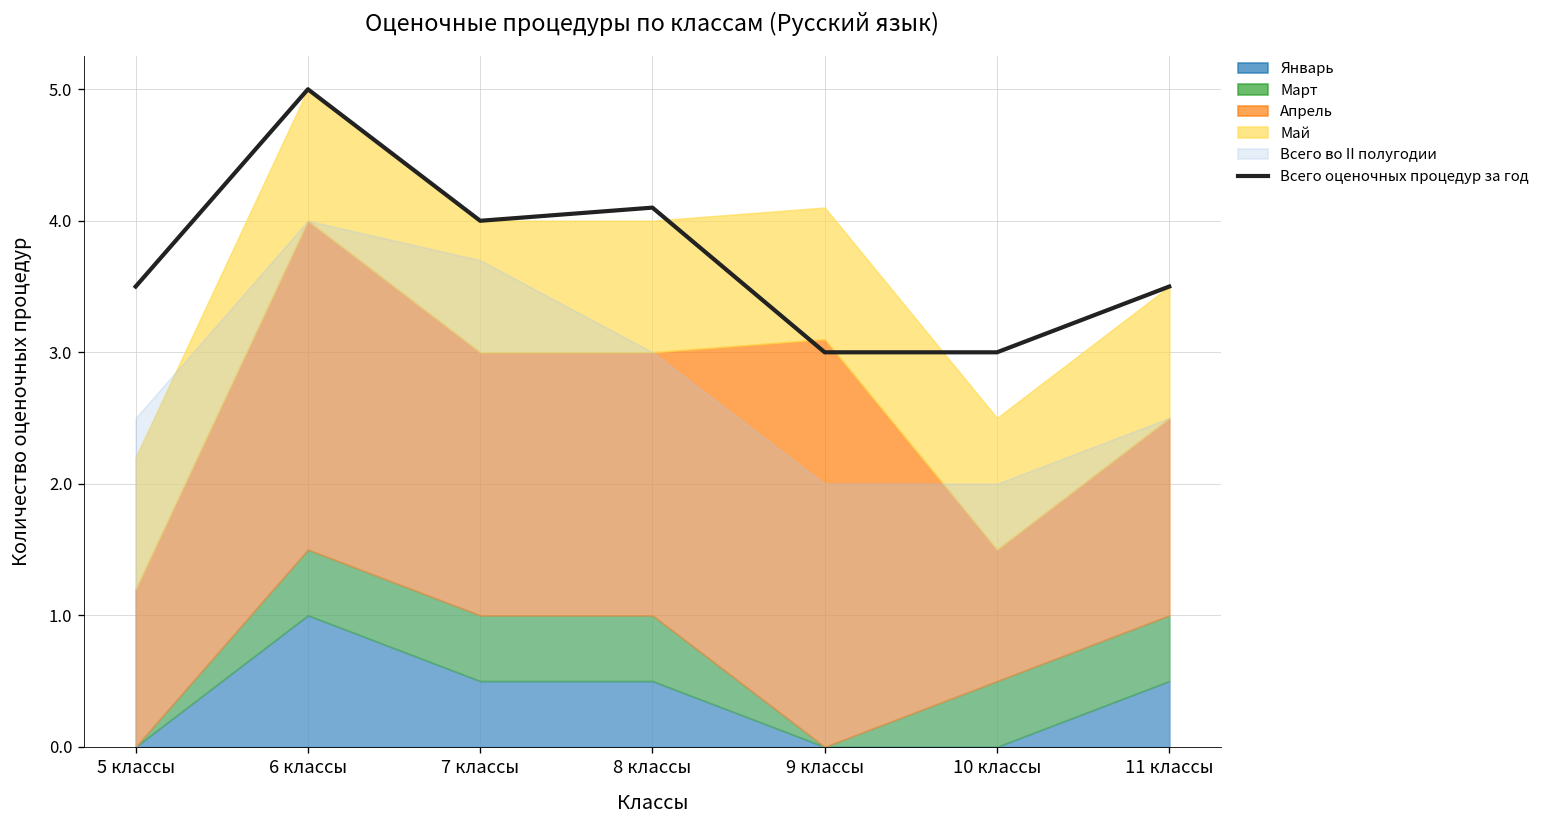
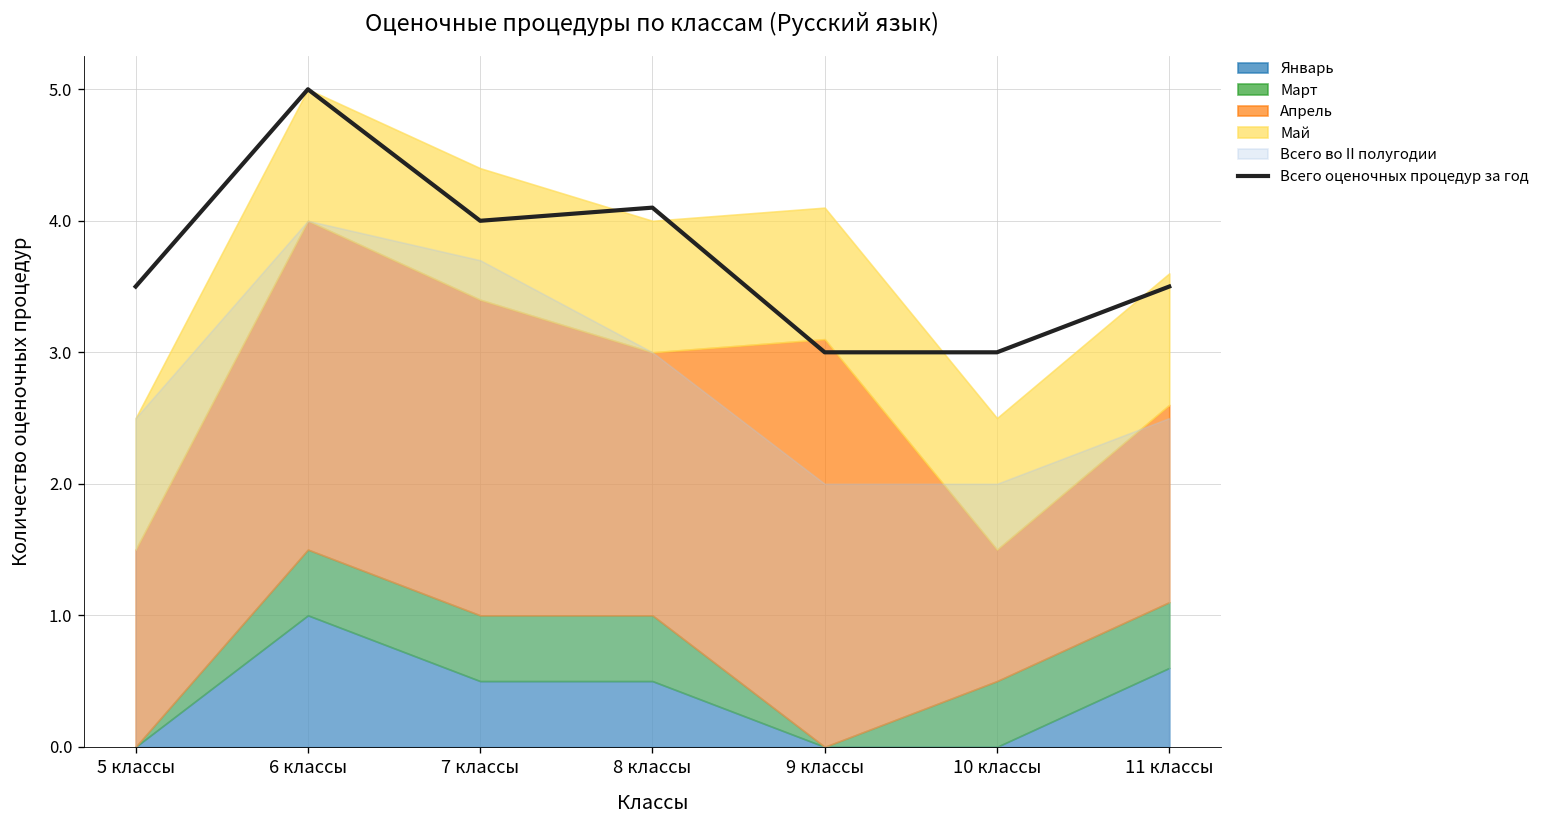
  {
    "Всего оценочных процедур за год": {
      "5 классы": 3.5,
      "8 классы": 4.1,
      "9 классы": 3.0,
      "10 классы": 3.0
    },
    "Январь": {
      "6 классы": 1.0,
      "7 классы": 0.5,
      "8 классы": 0.5,
      "10 классы": 0.0,
-     "11 классы": 0.5
+     "11 классы": 0.6
    },
    "Апрель": {
-     "5 классы": 1.2,
-     "7 классы": 2.0
+     "5 классы": 1.5,
+     "7 классы": 2.4
    },
    "Май": {
      "8 классы": 1.0,
      "9 классы": 1.0,
      "10 классы": 1.0
    },
    "Всего во II полугодии": {
      "7 классы": 3.7,
      "9 классы": 2.0,
      "10 классы": 2.0
    }
  }
